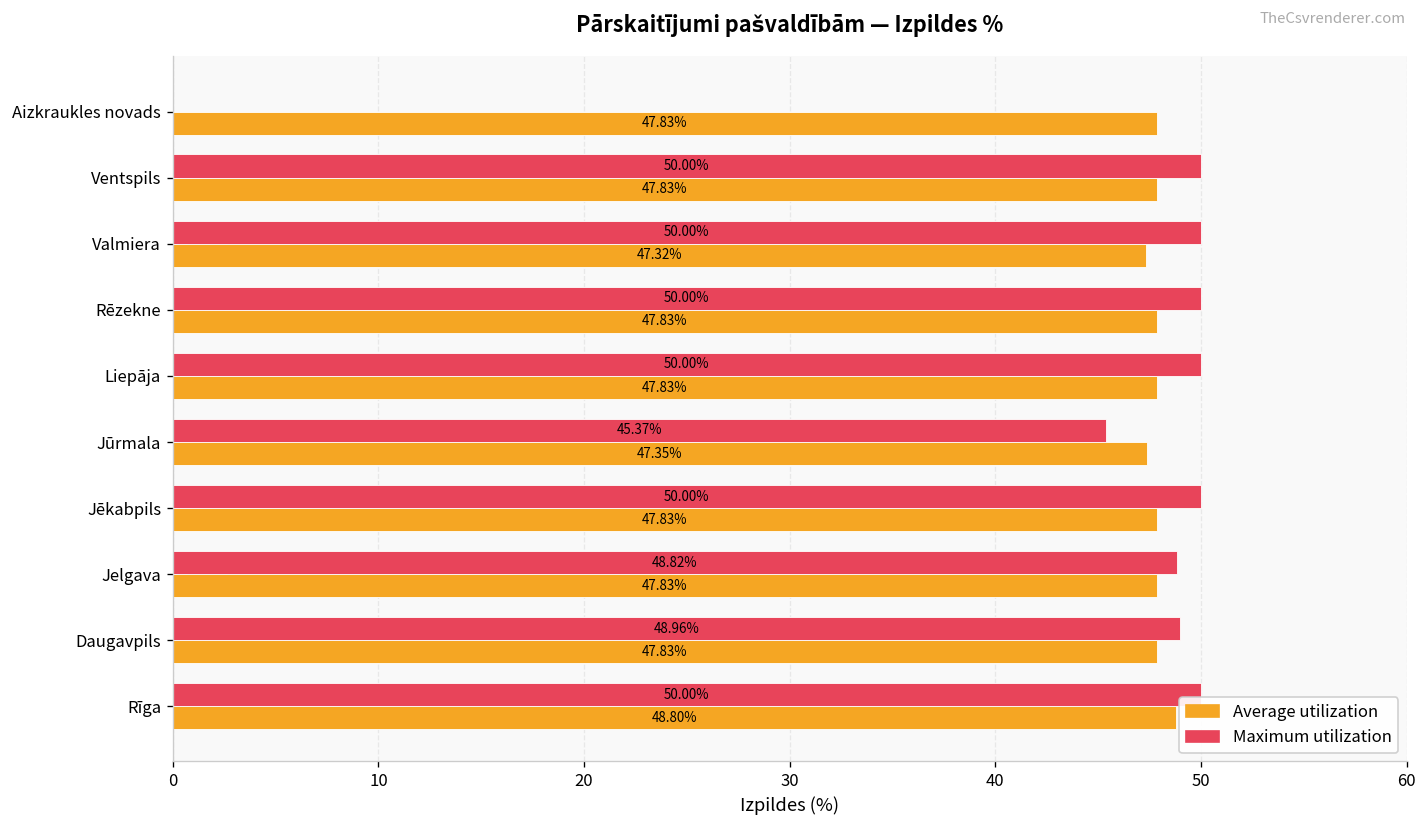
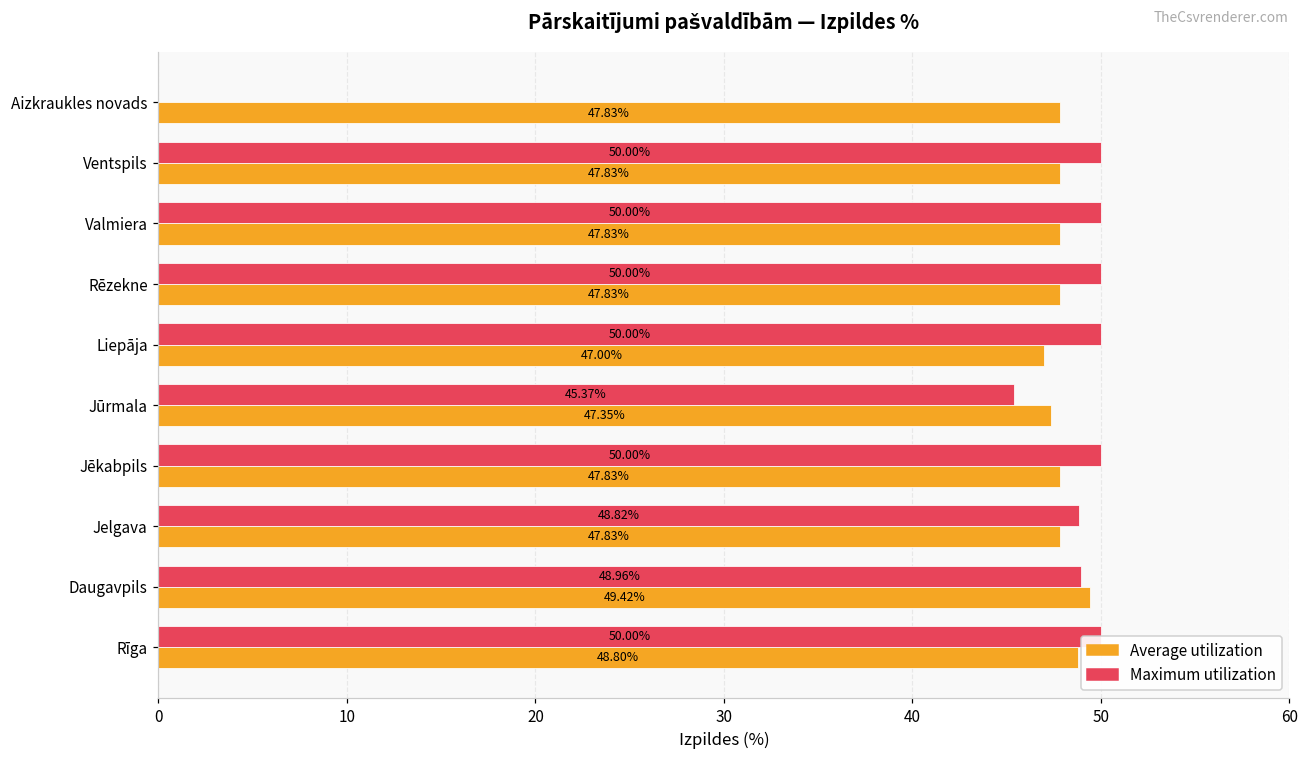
  {
    "Average utilization": {
      "Aizkraukles novads": "47.83%",
      "Ventspils": "47.83%",
-     "Valmiera": "47.32%",
+     "Valmiera": "47.83%",
      "Rēzekne": "47.83%",
-     "Liepāja": "47.83%",
+     "Liepāja": "47.00%",
      "Jūrmala": "47.35%",
      "Jēkabpils": "47.83%",
      "Jelgava": "47.83%",
-     "Daugavpils": "47.83%",
+     "Daugavpils": "49.42%",
      "Rīga": "48.80%"
    },
    "Maximum utilization": {
      "Ventspils": "50.00%",
      "Valmiera": "50.00%",
      "Rēzekne": "50.00%",
      "Liepāja": "50.00%",
      "Jūrmala": "45.37%",
      "Jēkabpils": "50.00%",
      "Jelgava": "48.82%",
      "Daugavpils": "48.96%",
      "Rīga": "50.00%"
    }
  }
